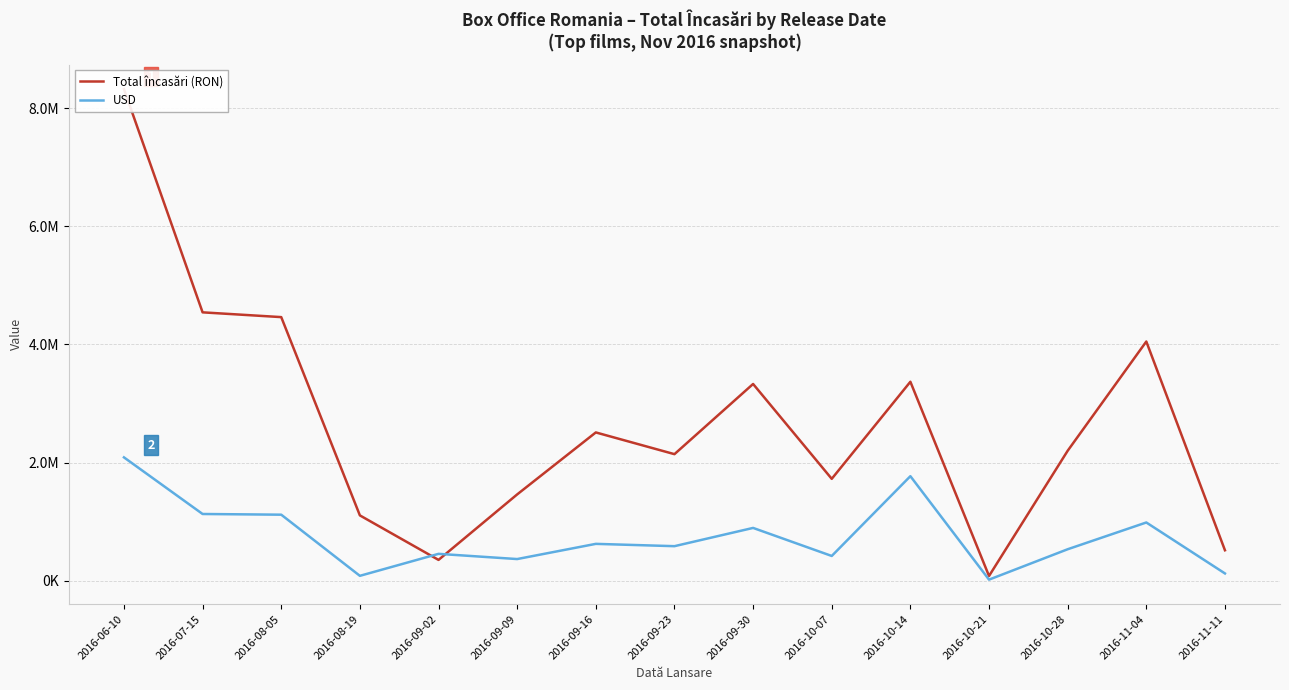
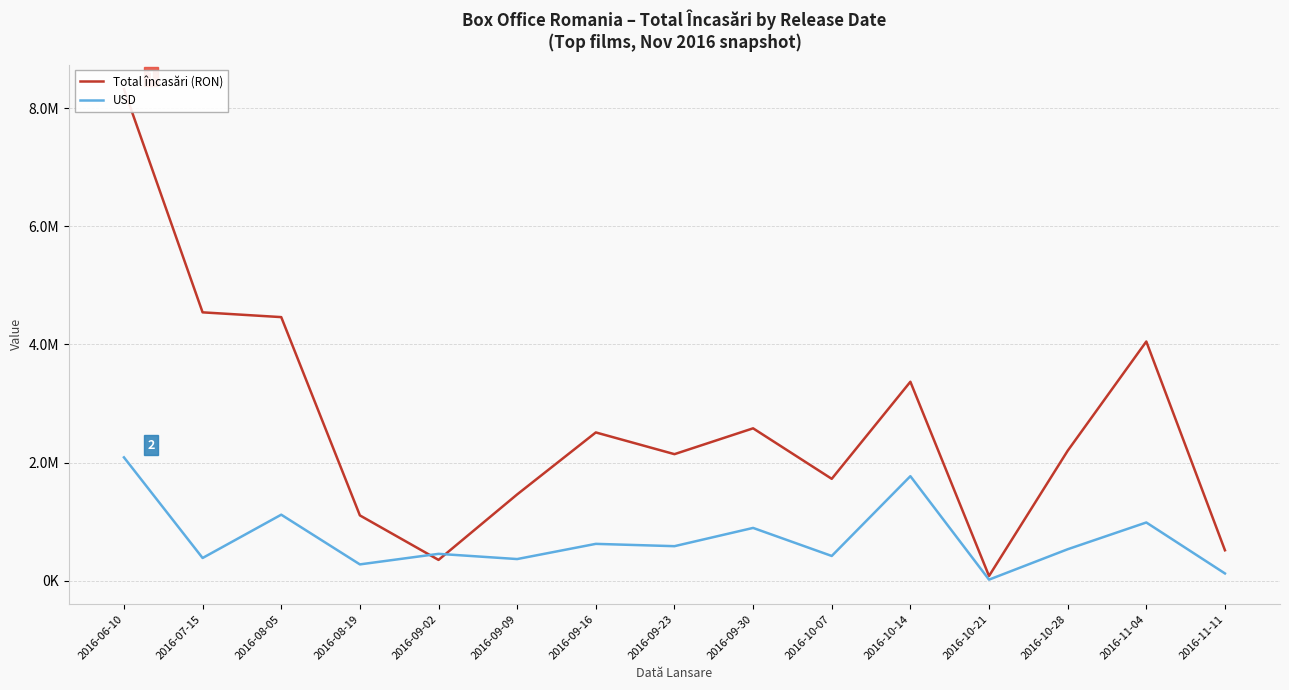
  {
    "Total încasări (RON)": {
      "2016-07-15": 4500000,
      "2016-08-05": 4500000,
      "2016-08-19": 1100000,
      "2016-09-02": 400000,
      "2016-09-09": 1500000,
      "2016-09-16": 2500000,
      "2016-09-23": 2100000,
-     "2016-09-30": 3300000,
+     "2016-09-30": 2600000,
      "2016-10-07": 1700000,
      "2016-10-14": 3400000,
      "2016-10-21": 100000,
      "2016-10-28": 2200000,
      "2016-11-04": 4100000,
      "2016-11-11": 500000
    },
    "USD": {
-     "2016-07-15": 1100000,
+     "2016-07-15": 400000,
      "2016-08-05": 1100000,
-     "2016-08-19": 100000,
+     "2016-08-19": 300000,
      "2016-09-02": 500000,
      "2016-09-09": 400000,
      "2016-09-16": 600000,
      "2016-09-23": 600000,
      "2016-09-30": 900000,
      "2016-10-07": 400000,
      "2016-10-14": 1800000,
      "2016-10-21": 0,
      "2016-10-28": 500000,
      "2016-11-04": 1000000,
      "2016-11-11": 100000
    }
  }
